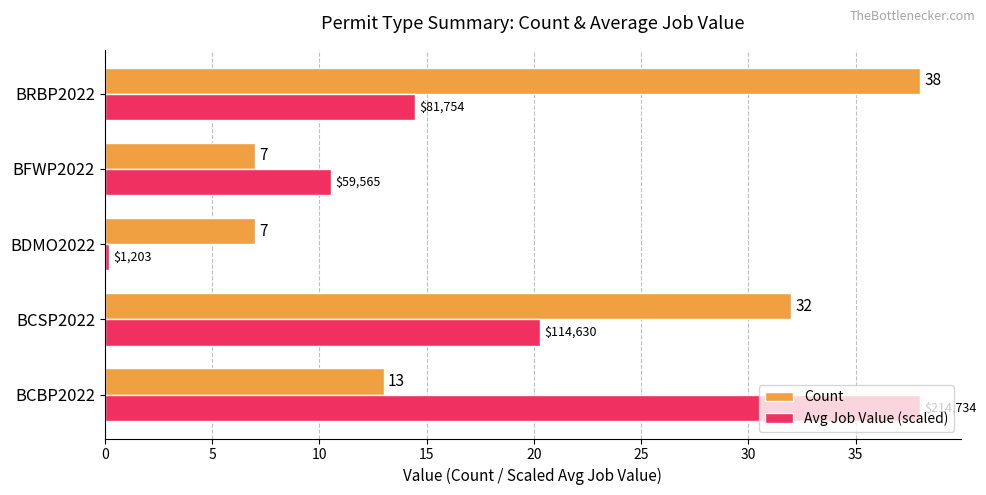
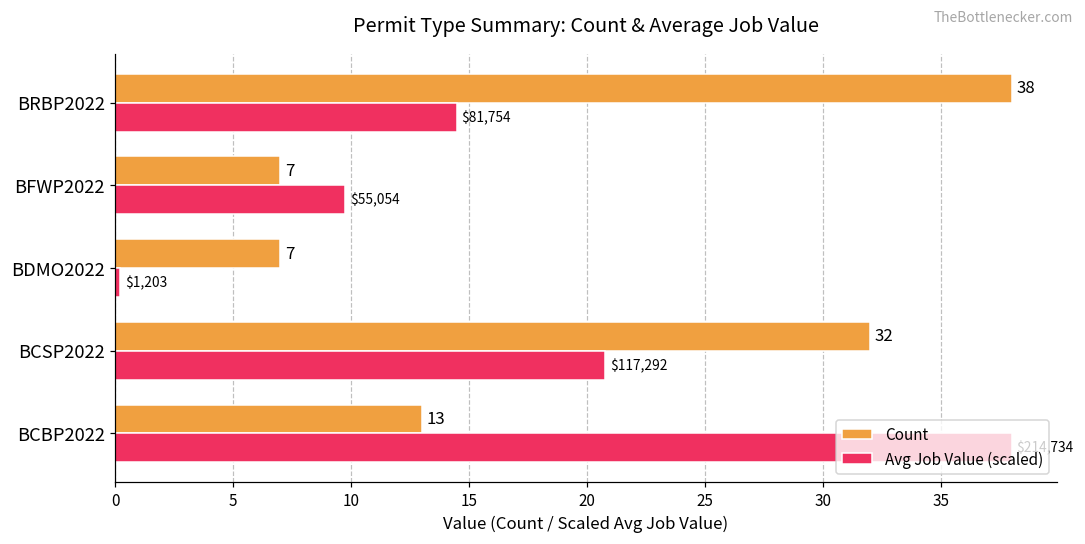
  {
    "Count": {
      "BRBP2022": "38",
      "BFWP2022": "7",
      "BDMO2022": "7",
      "BCSP2022": "32",
      "BCBP2022": "13"
    },
    "Avg Job Value (scaled)": {
-     "BFWP2022": "$59,565",
-     "BCSP2022": "$114,630"
+     "BFWP2022": "$55,054",
+     "BCSP2022": "$117,292"
    }
  }
